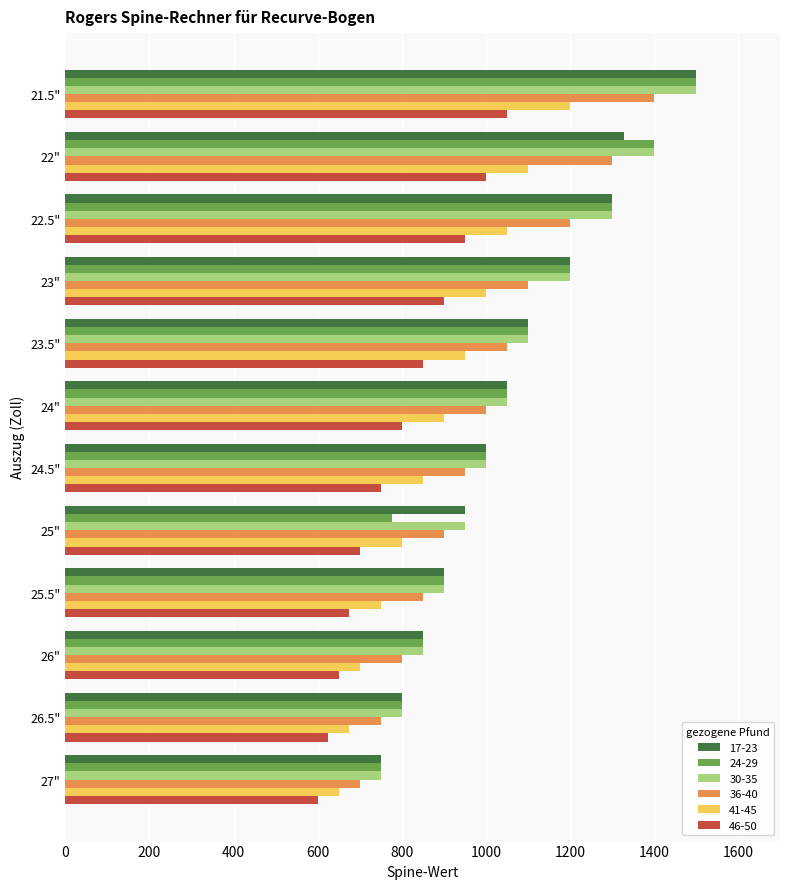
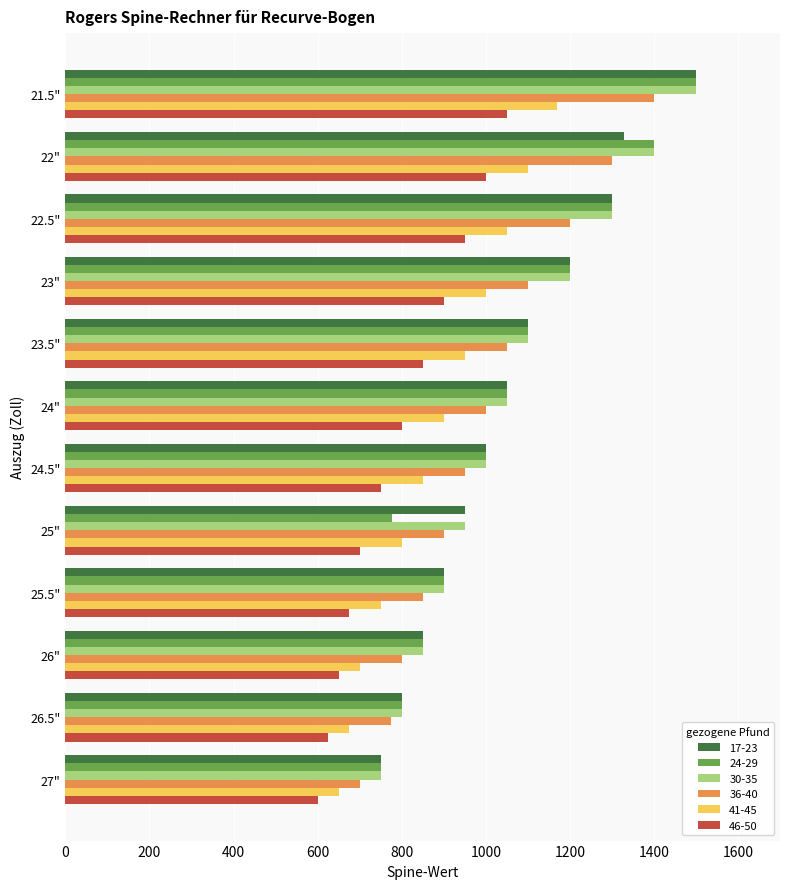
  {
    "17-23": {
      "21.5\"": 1500,
      "22\"": 1330,
      "22.5\"": 1300,
      "23\"": 1200,
      "23.5\"": 1100,
      "24\"": 1050,
      "24.5\"": 1000,
      "25\"": 950,
      "25.5\"": 900,
      "26\"": 850,
      "26.5\"": 800,
      "27\"": 750
    },
    "24-29": {
      "21.5\"": 1500,
      "22\"": 1400,
      "22.5\"": 1300,
      "23\"": 1200,
      "23.5\"": 1100,
      "24\"": 1050,
      "24.5\"": 1000,
      "25\"": 780,
      "25.5\"": 900,
      "26\"": 850,
      "26.5\"": 800,
      "27\"": 750
    },
    "30-35": {
      "21.5\"": 1500,
      "22\"": 1400,
      "22.5\"": 1300,
      "23\"": 1200,
      "23.5\"": 1100,
      "24\"": 1050,
      "24.5\"": 1000,
      "25\"": 950,
      "25.5\"": 900,
      "26\"": 850,
      "26.5\"": 800,
      "27\"": 750
    },
    "36-40": {
      "21.5\"": 1400,
      "22\"": 1300,
      "22.5\"": 1200,
      "23\"": 1100,
      "23.5\"": 1050,
      "24\"": 1000,
      "24.5\"": 950,
      "25\"": 900,
      "25.5\"": 850,
      "26\"": 800,
-     "26.5\"": 750,
+     "26.5\"": 780,
      "27\"": 700
    },
    "41-45": {
-     "21.5\"": 1200,
+     "21.5\"": 1170,
      "22\"": 1100,
      "22.5\"": 1050,
      "23\"": 1000,
      "23.5\"": 950,
      "24\"": 900,
      "24.5\"": 850,
      "25\"": 800,
      "25.5\"": 750,
      "26\"": 700,
      "26.5\"": 680,
      "27\"": 650
    },
    "46-50": {
      "21.5\"": 1050,
      "22\"": 1000,
      "22.5\"": 950,
      "23\"": 900,
      "23.5\"": 850,
      "24\"": 800,
      "24.5\"": 750,
      "25\"": 700,
      "25.5\"": 680,
      "26\"": 650,
      "26.5\"": 630,
      "27\"": 600
    }
  }
